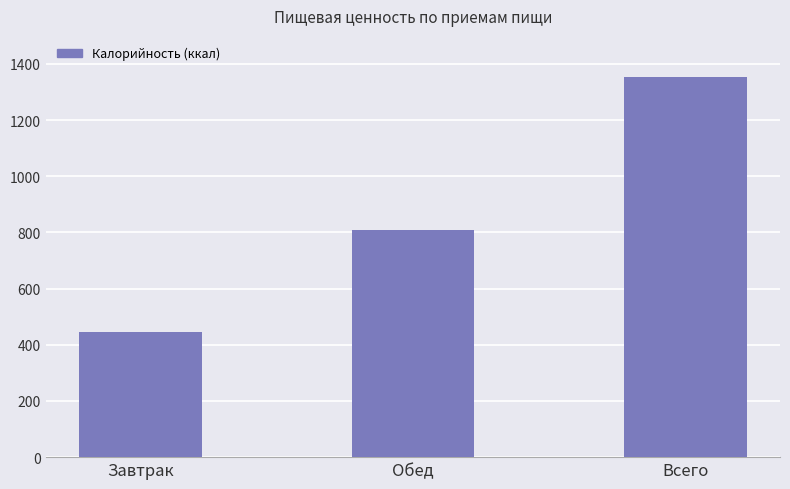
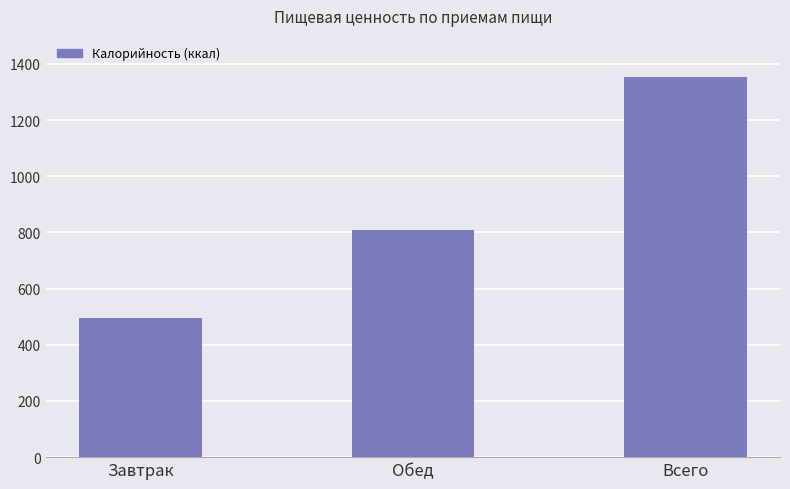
  {
-   "Завтрак": 450,
+   "Завтрак": 500,
    "Обед": 810,
    "Всего": 1360
  }
